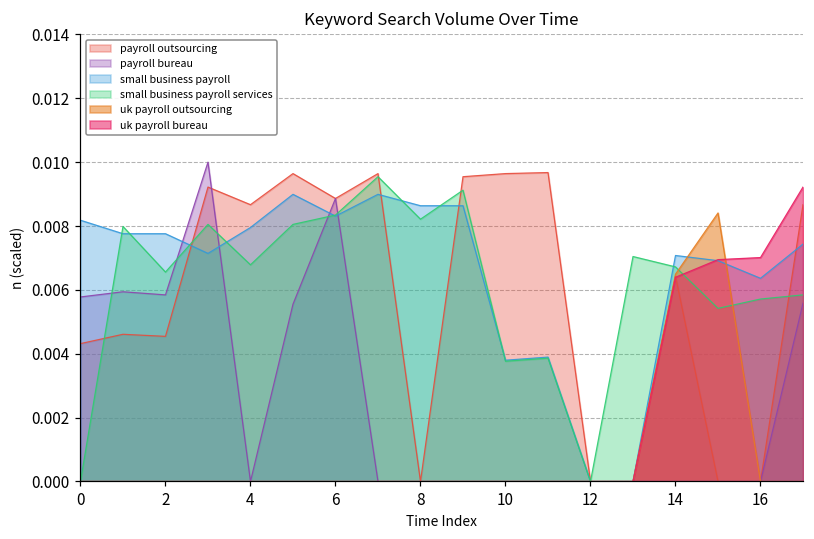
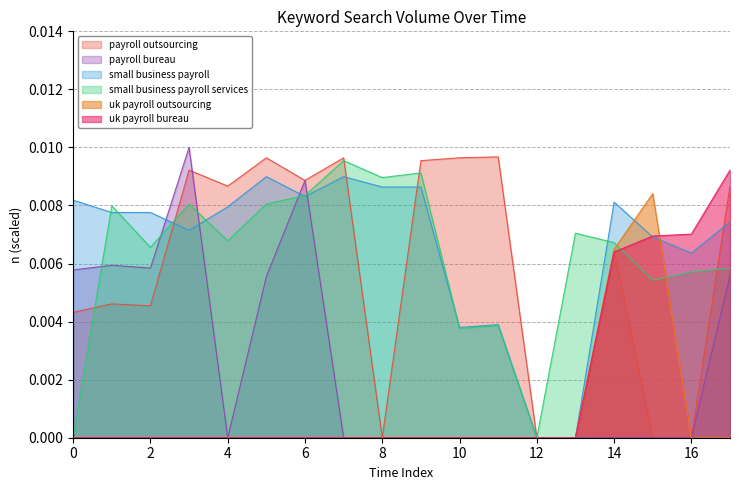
  {
    "payroll bureau": {
      "0": 0.0058,
      "2": 0.0058,
      "14": 0.0000
    },
    "small business payroll": {
      "0": 0.0082,
      "2": 0.0078,
      "4": 0.0080,
      "8": 0.0086,
-     "14": 0.0071,
+     "14": 0.0081,
      "16": 0.0064
    },
    "small business payroll services": {
      "2": 0.0066,
      "4": 0.0068,
-     "8": 0.0082,
+     "8": 0.0090,
      "14": 0.0067,
      "16": 0.0057
    },
    "uk payroll bureau": {
      "16": 0.0070
    }
  }
